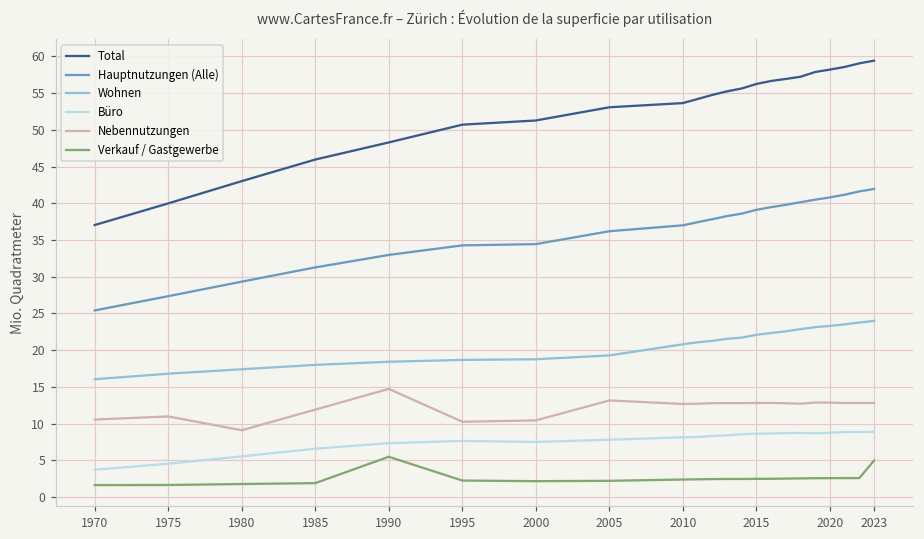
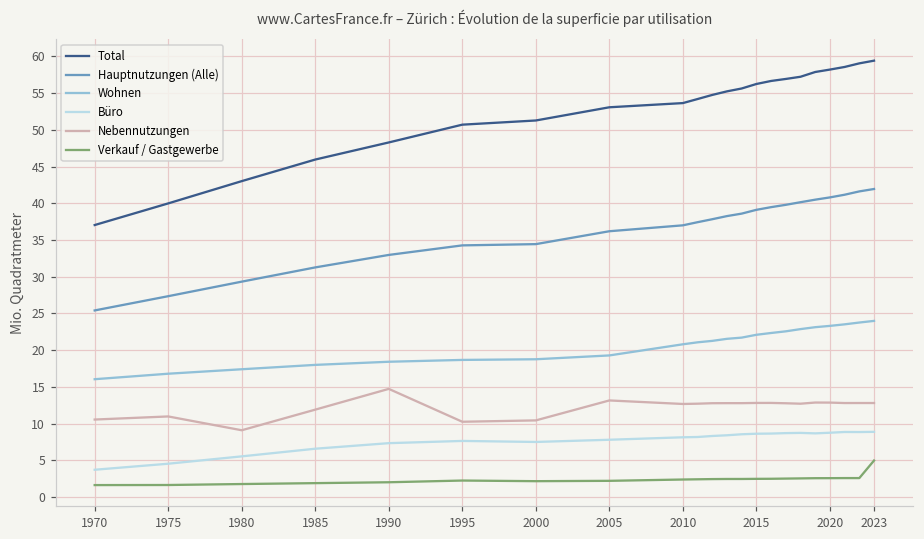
  {
    "Total": {
      "1970": 37,
      "1975": 40,
      "1980": 43,
      "1985": 46,
      "1990": 48,
      "1995": 51,
      "2000": 51,
      "2005": 53,
      "2010": 54,
      "2015": 56,
      "2020": 58,
      "2023": 59
    },
    "Nebennutzungen": {
      "1970": 11,
      "1975": 11,
      "1980": 9,
      "1985": 12,
      "1990": 15,
      "1995": 10,
      "2000": 10,
      "2005": 13,
      "2010": 13,
      "2015": 13,
      "2020": 13,
      "2023": 13
    },
    "Verkauf / Gastgewerbe": {
      "1970": 2,
      "1975": 2,
      "1980": 2,
      "1985": 2,
-     "1990": 5,
+     "1990": 2,
      "1995": 2,
      "2000": 2,
      "2005": 2,
      "2010": 2,
      "2015": 2,
      "2020": 3,
      "2023": 5
    }
  }
